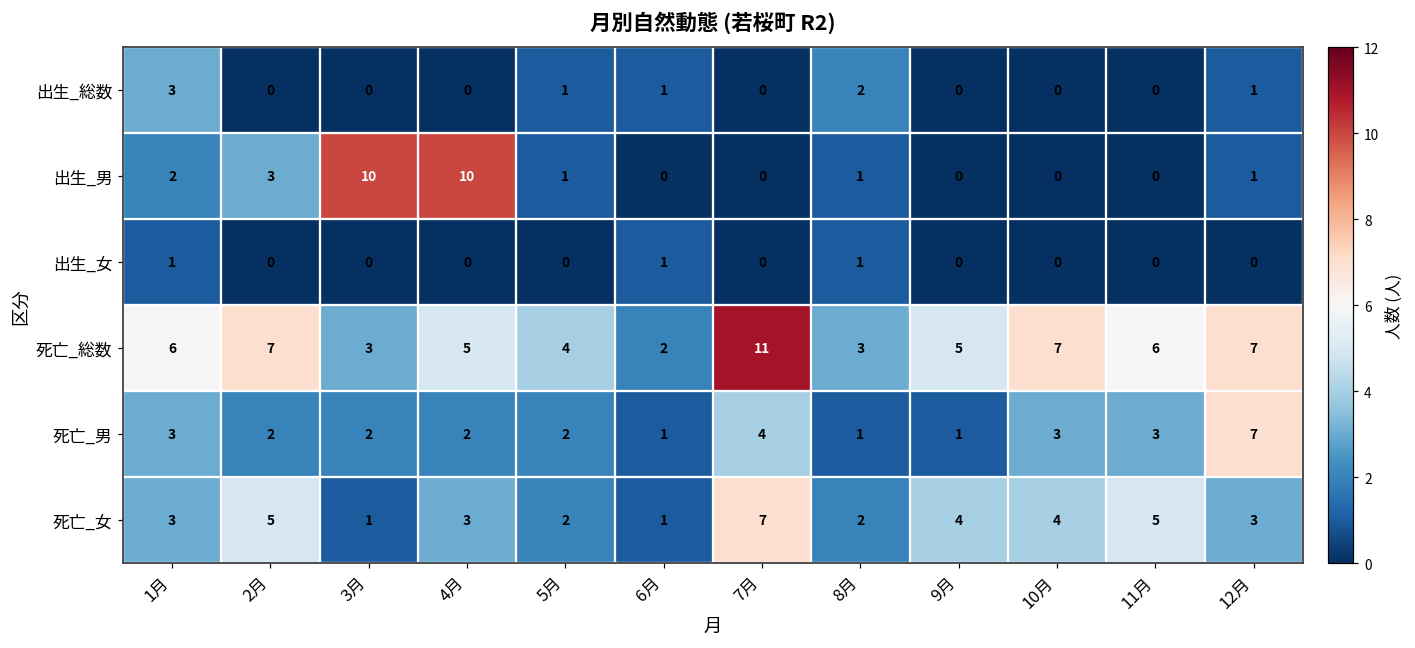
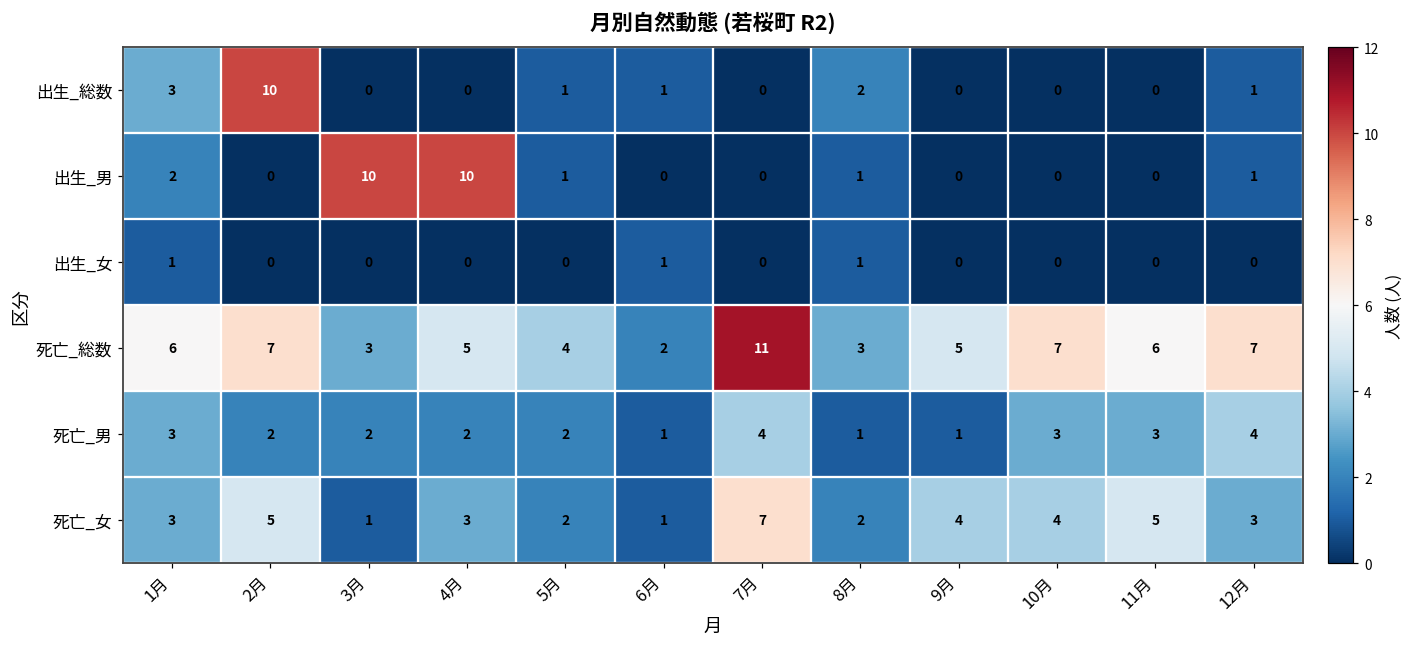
  {
    "出生_総数": {
      "1月": 3,
-     "2月": 0,
+     "2月": 10,
      "3月": 0,
      "4月": 0,
      "5月": 1,
      "6月": 1,
      "7月": 0,
      "8月": 2,
      "9月": 0,
      "10月": 0,
      "11月": 0,
      "12月": 1
    },
    "出生_男": {
      "1月": 2,
-     "2月": 3,
+     "2月": 0,
      "3月": 10,
      "4月": 10,
      "5月": 1,
      "6月": 0,
      "7月": 0,
      "8月": 1,
      "9月": 0,
      "10月": 0,
      "11月": 0,
      "12月": 1
    },
    "出生_女": {
      "1月": 1,
      "2月": 0,
      "3月": 0,
      "4月": 0,
      "5月": 0,
      "6月": 1,
      "7月": 0,
      "8月": 1,
      "9月": 0,
      "10月": 0,
      "11月": 0,
      "12月": 0
    },
    "死亡_総数": {
      "1月": 6,
      "2月": 7,
      "3月": 3,
      "4月": 5,
      "5月": 4,
      "6月": 2,
      "7月": 11,
      "8月": 3,
      "9月": 5,
      "10月": 7,
      "11月": 6,
      "12月": 7
    },
    "死亡_男": {
      "1月": 3,
      "2月": 2,
      "3月": 2,
      "4月": 2,
      "5月": 2,
      "6月": 1,
      "7月": 4,
      "8月": 1,
      "9月": 1,
      "10月": 3,
      "11月": 3,
-     "12月": 7
+     "12月": 4
    },
    "死亡_女": {
      "1月": 3,
      "2月": 5,
      "3月": 1,
      "4月": 3,
      "5月": 2,
      "6月": 1,
      "7月": 7,
      "8月": 2,
      "9月": 4,
      "10月": 4,
      "11月": 5,
      "12月": 3
    }
  }
